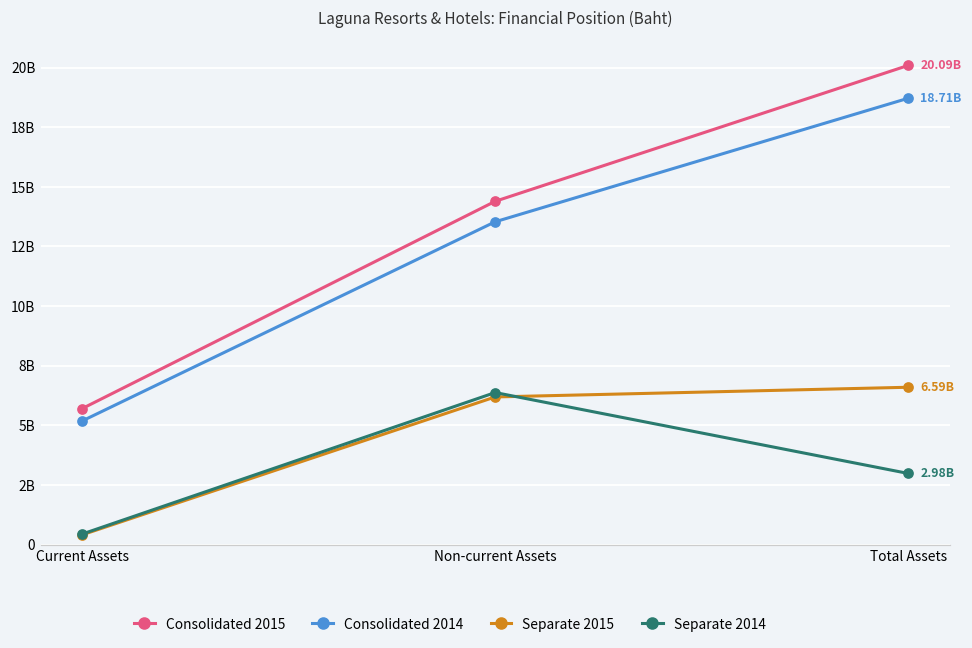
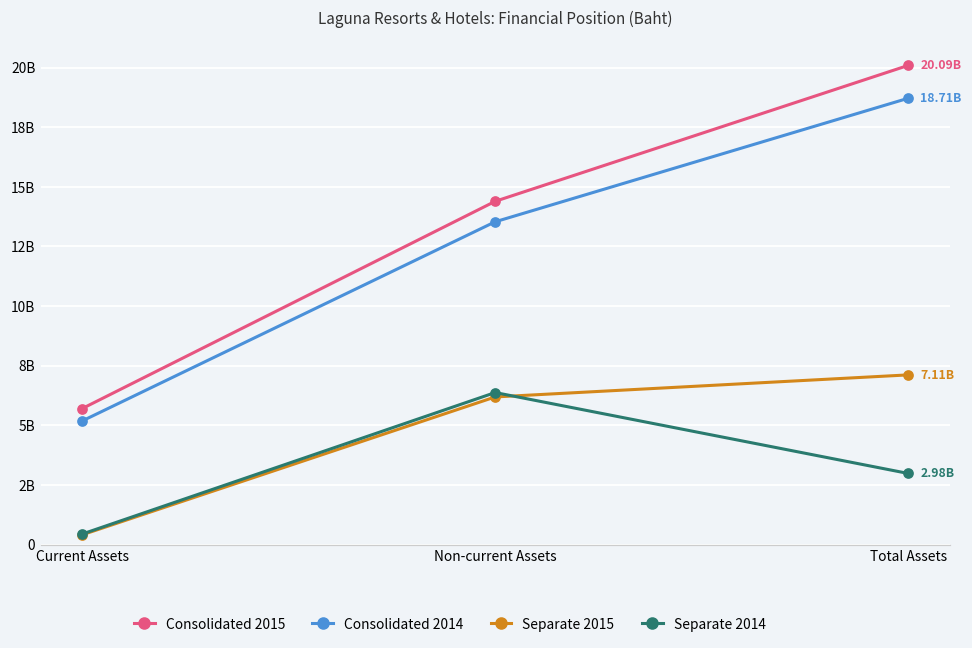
  {
    "Consolidated 2015": {
      "Total Assets": "20.09B"
    },
    "Consolidated 2014": {
      "Total Assets": "18.71B"
    },
    "Separate 2015": {
-     "Total Assets": "6.59B"
+     "Total Assets": "7.11B"
    },
    "Separate 2014": {
      "Total Assets": "2.98B"
    }
  }
